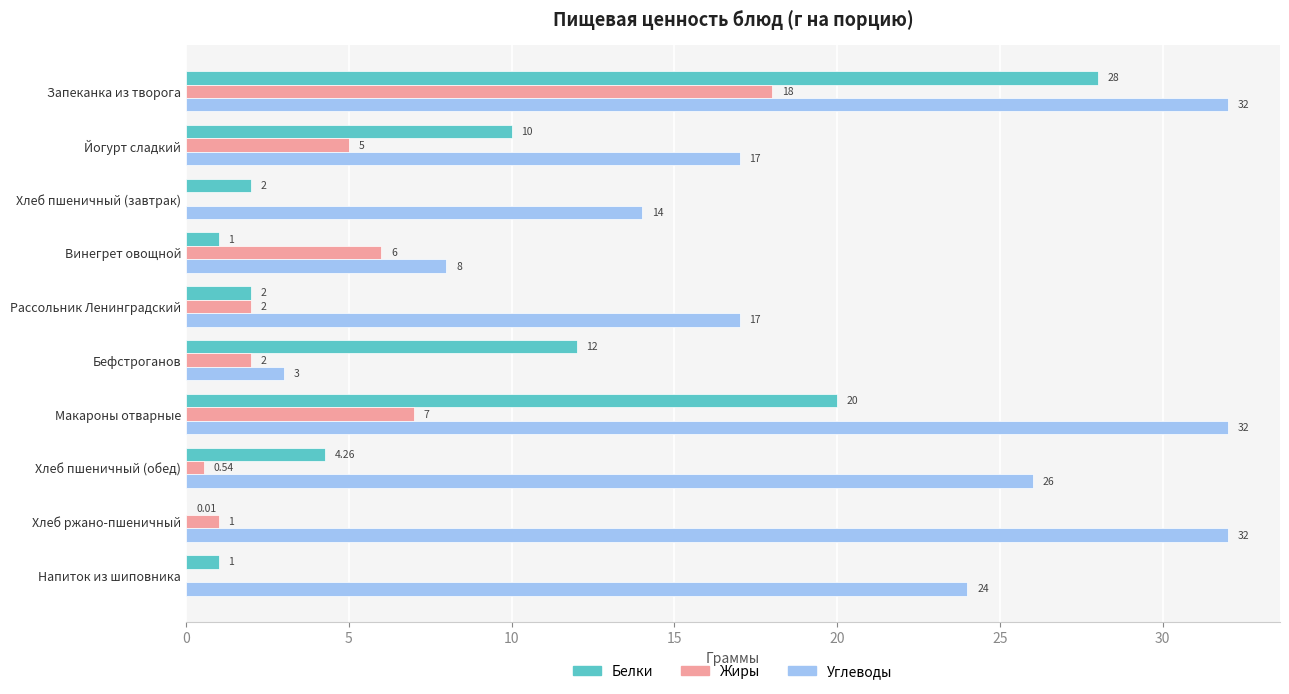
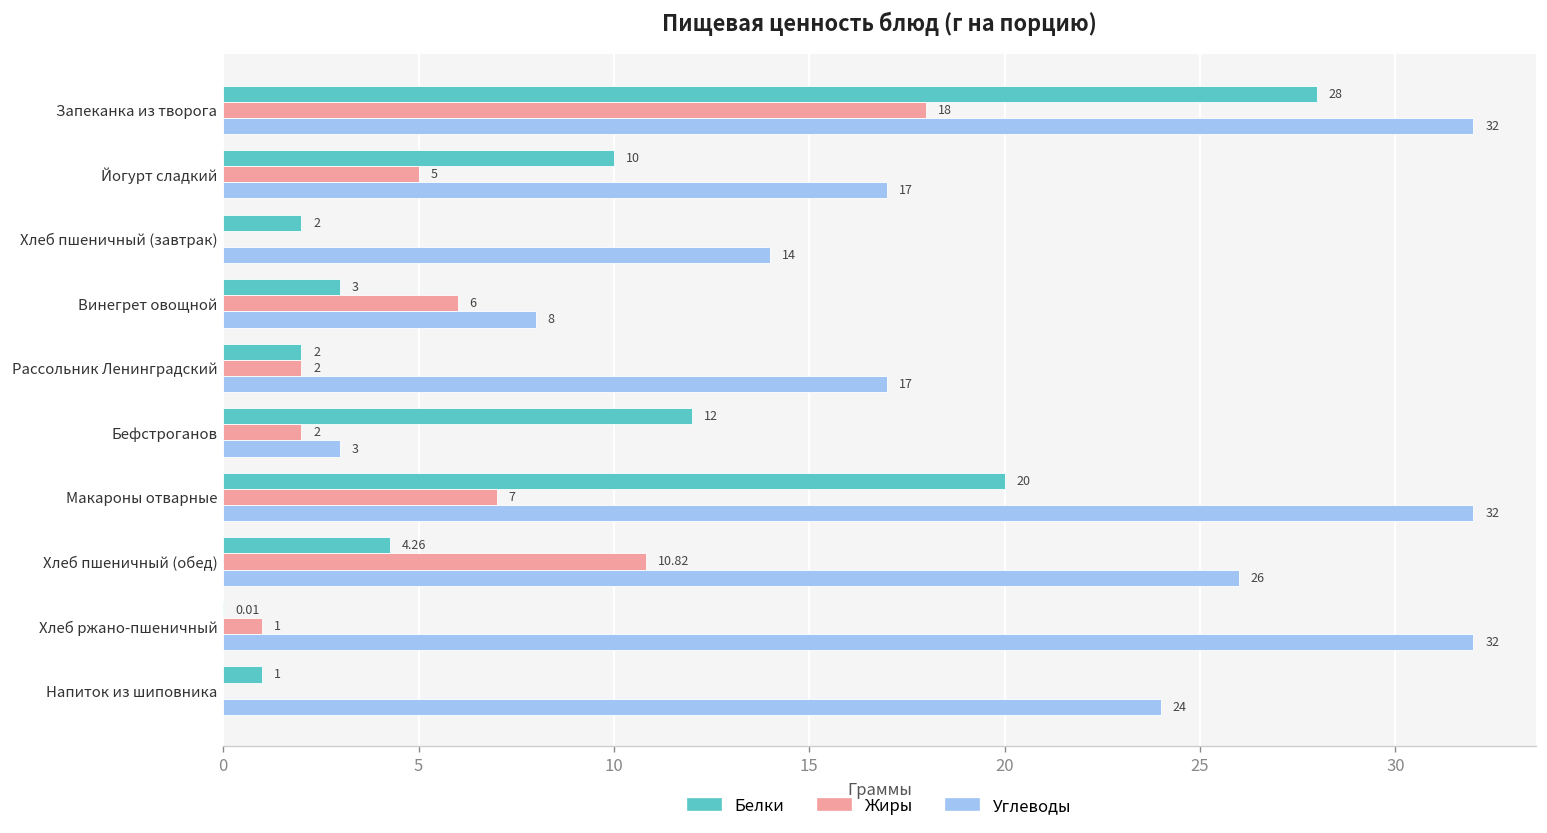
  {
    "Белки": {
      "Запеканка из творога": 28,
      "Йогурт сладкий": 10,
      "Хлеб пшеничный (завтрак)": 2,
-     "Винегрет овощной": 1,
+     "Винегрет овощной": 3,
      "Рассольник Ленинградский": 2,
      "Бефстроганов": 12,
      "Макароны отварные": 20,
      "Хлеб пшеничный (обед)": 4.26,
      "Хлеб ржано-пшеничный": 0.01,
      "Напиток из шиповника": 1
    },
    "Жиры": {
      "Запеканка из творога": 18,
      "Йогурт сладкий": 5,
      "Винегрет овощной": 6,
      "Рассольник Ленинградский": 2,
      "Бефстроганов": 2,
      "Макароны отварные": 7,
-     "Хлеб пшеничный (обед)": 0.54,
+     "Хлеб пшеничный (обед)": 10.82,
      "Хлеб ржано-пшеничный": 1
    },
    "Углеводы": {
      "Запеканка из творога": 32,
      "Йогурт сладкий": 17,
      "Хлеб пшеничный (завтрак)": 14,
      "Винегрет овощной": 8,
      "Рассольник Ленинградский": 17,
      "Бефстроганов": 3,
      "Макароны отварные": 32,
      "Хлеб пшеничный (обед)": 26,
      "Хлеб ржано-пшеничный": 32,
      "Напиток из шиповника": 24
    }
  }
